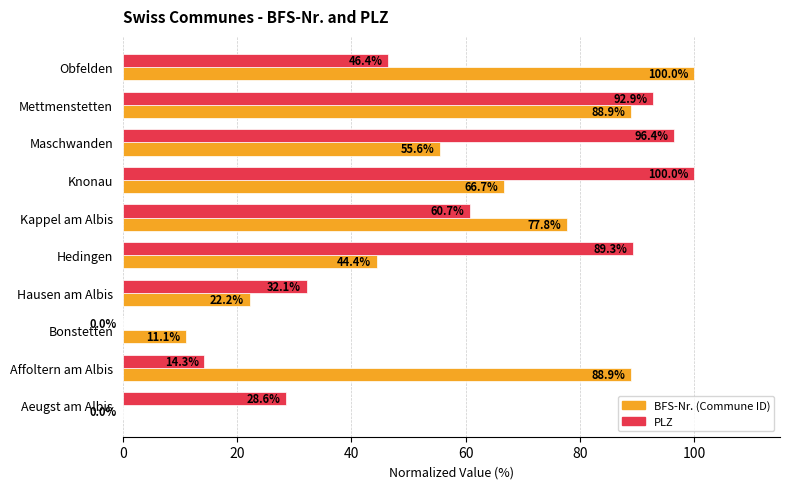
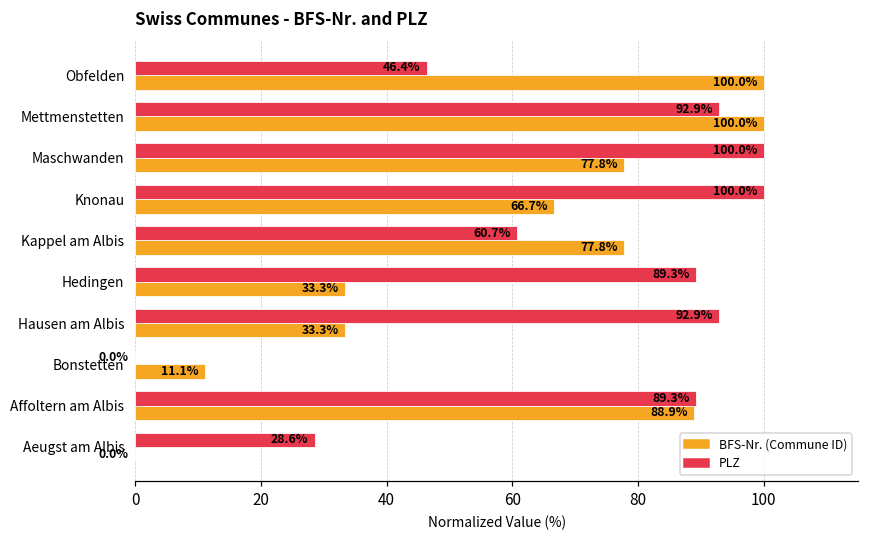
  {
    "BFS-Nr. (Commune ID)": {
      "Obfelden": "100.0%",
-     "Mettmenstetten": "88.9%",
-     "Maschwanden": "55.6%",
+     "Mettmenstetten": "100.0%",
+     "Maschwanden": "77.8%",
      "Knonau": "66.7%",
      "Kappel am Albis": "77.8%",
-     "Hedingen": "44.4%",
-     "Hausen am Albis": "22.2%",
+     "Hedingen": "33.3%",
+     "Hausen am Albis": "33.3%",
      "Bonstetten": "11.1%",
      "Affoltern am Albis": "88.9%",
      "Aeugst am Albis": "0.0%"
    },
    "PLZ": {
      "Obfelden": "46.4%",
      "Mettmenstetten": "92.9%",
-     "Maschwanden": "96.4%",
+     "Maschwanden": "100.0%",
      "Knonau": "100.0%",
      "Kappel am Albis": "60.7%",
      "Hedingen": "89.3%",
-     "Hausen am Albis": "32.1%",
+     "Hausen am Albis": "92.9%",
      "Bonstetten": "0.0%",
-     "Affoltern am Albis": "14.3%",
+     "Affoltern am Albis": "89.3%",
      "Aeugst am Albis": "28.6%"
    }
  }
